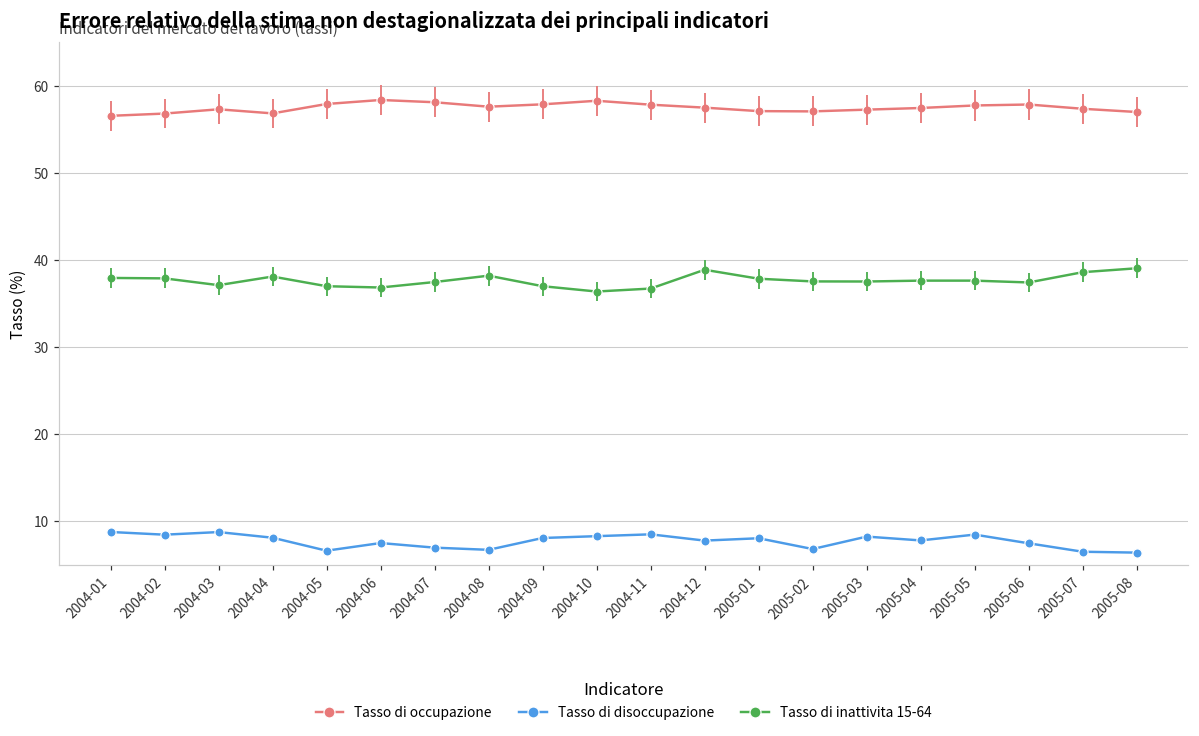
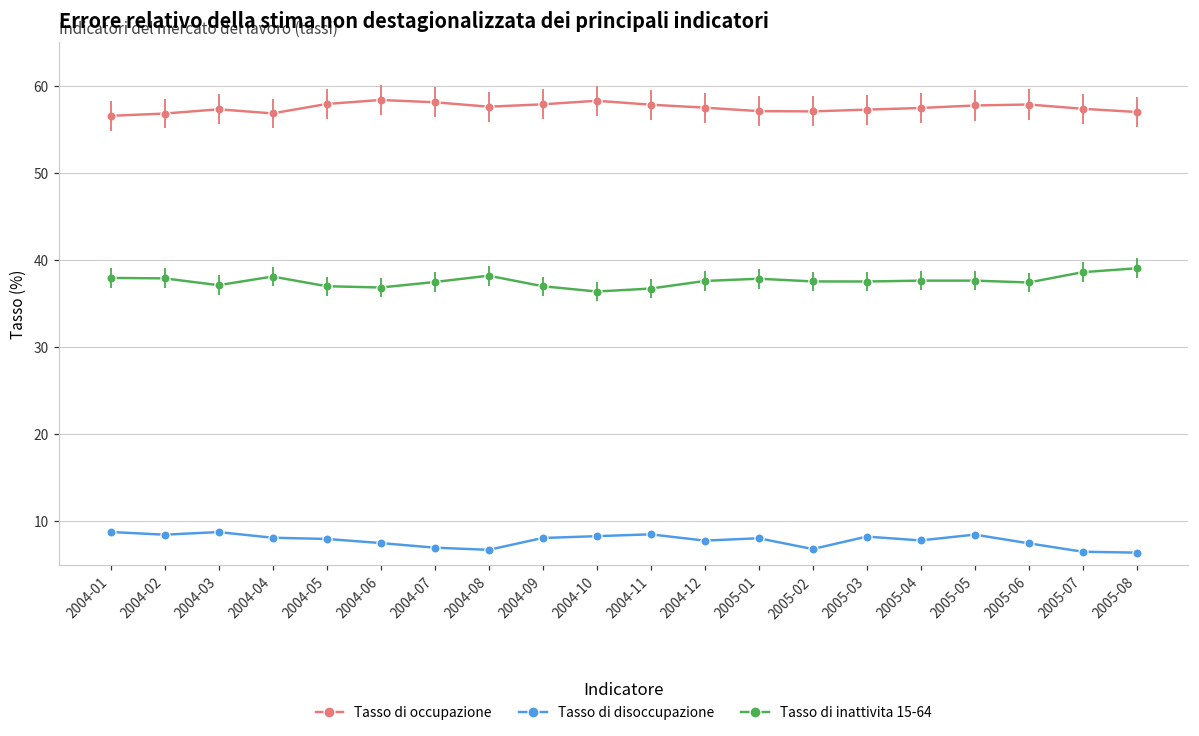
  {
    "Tasso di occupazione": {
      "2004-01": 57,
      "2004-02": 57,
      "2004-03": 57,
      "2004-04": 57,
      "2004-05": 58,
      "2004-06": 58,
      "2004-07": 58,
      "2004-08": 58,
      "2004-09": 58,
      "2004-10": 58,
      "2004-11": 58,
      "2004-12": 58,
      "2005-01": 57,
      "2005-02": 57,
      "2005-03": 57,
      "2005-04": 57,
      "2005-05": 58,
      "2005-06": 58,
      "2005-07": 57,
      "2005-08": 57
    },
    "Tasso di disoccupazione": {
      "2004-01": 9,
      "2004-02": 8,
      "2004-03": 9,
      "2004-04": 8,
-     "2004-05": 7,
+     "2004-05": 8,
      "2004-06": 7,
      "2004-07": 7,
      "2004-08": 7,
      "2004-09": 8,
      "2004-10": 8,
      "2004-11": 8,
      "2004-12": 8,
      "2005-01": 8,
      "2005-02": 7,
      "2005-03": 8,
      "2005-04": 8,
      "2005-05": 8,
      "2005-06": 7,
      "2005-07": 6,
      "2005-08": 6
    },
    "Tasso di inattivita 15-64": {
      "2004-01": 38,
      "2004-02": 38,
      "2004-03": 37,
      "2004-04": 38,
      "2004-05": 37,
      "2004-06": 37,
      "2004-07": 37,
      "2004-08": 38,
      "2004-09": 37,
      "2004-10": 36,
      "2004-11": 37,
-     "2004-12": 39,
+     "2004-12": 38,
      "2005-01": 38,
      "2005-02": 38,
      "2005-03": 38,
      "2005-04": 38,
      "2005-05": 38,
      "2005-06": 37,
      "2005-07": 39,
      "2005-08": 39
    }
  }
